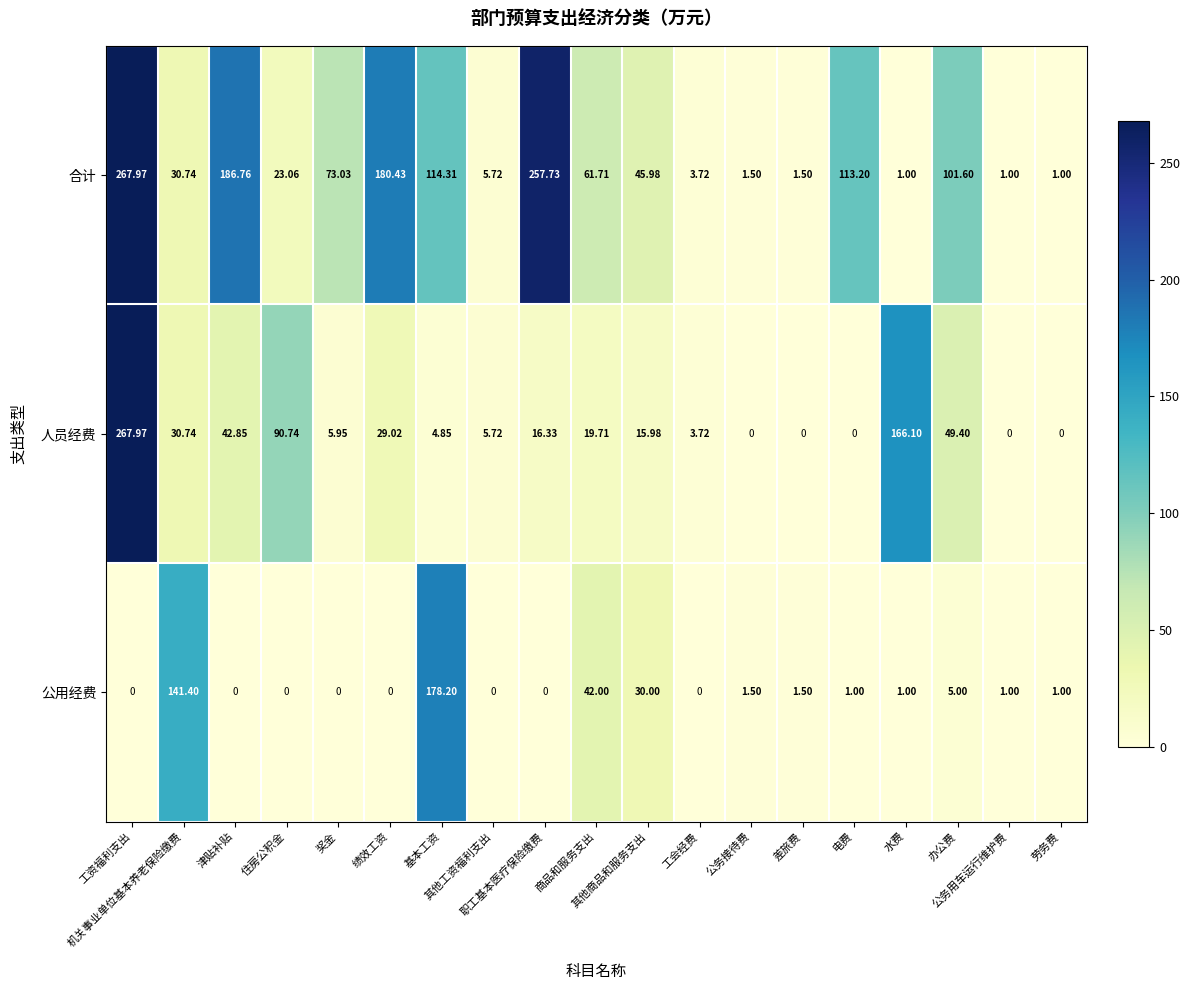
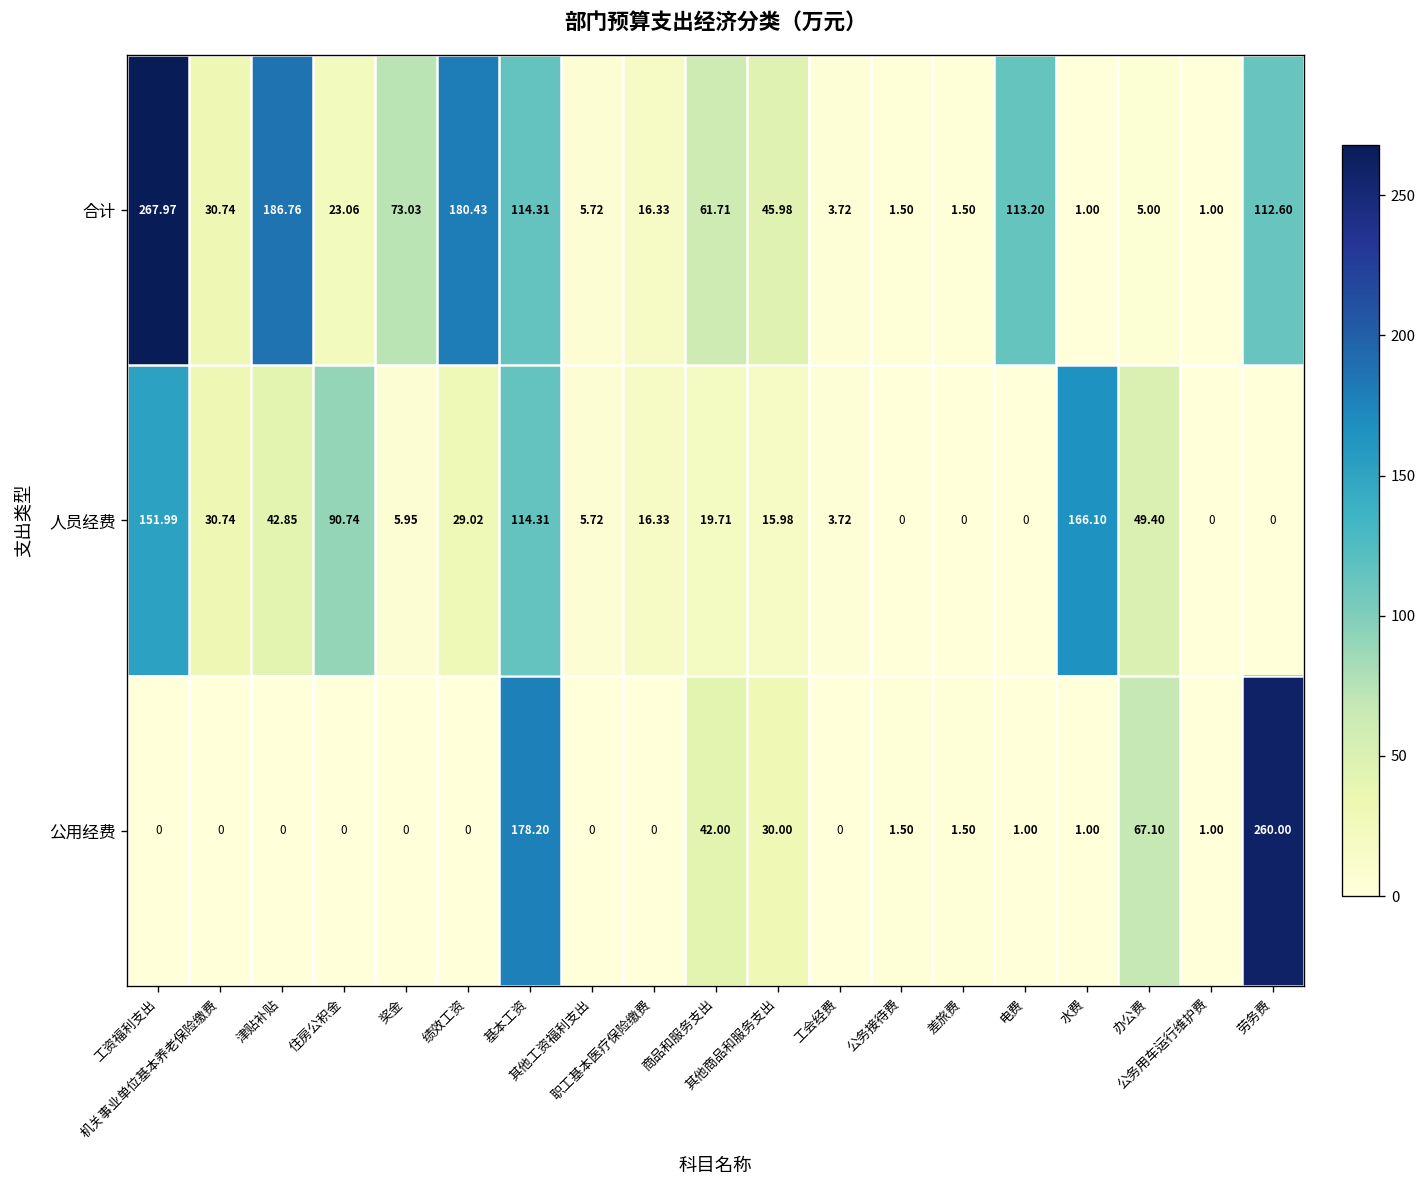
  {
    "合计": {
      "工资福利支出": 267.97,
      "机关事业单位基本养老保险缴费": 30.74,
      "津贴补贴": 186.76,
      "住房公积金": 23.06,
      "奖金": 73.03,
      "绩效工资": 180.43,
      "基本工资": 114.31,
      "其他工资福利支出": 5.72,
-     "职工基本医疗保险缴费": 257.73,
+     "职工基本医疗保险缴费": 16.33,
      "商品和服务支出": 61.71,
      "其他商品和服务支出": 45.98,
      "工会经费": 3.72,
      "公务接待费": 1.50,
      "差旅费": 1.50,
      "电费": 113.20,
      "水费": 1.00,
-     "办公费": 101.60,
+     "办公费": 5.00,
      "公务用车运行维护费": 1.00,
-     "劳务费": 1.00
+     "劳务费": 112.60
    },
    "人员经费": {
-     "工资福利支出": 267.97,
+     "工资福利支出": 151.99,
      "机关事业单位基本养老保险缴费": 30.74,
      "津贴补贴": 42.85,
      "住房公积金": 90.74,
      "奖金": 5.95,
      "绩效工资": 29.02,
-     "基本工资": 4.85,
+     "基本工资": 114.31,
      "其他工资福利支出": 5.72,
      "职工基本医疗保险缴费": 16.33,
      "商品和服务支出": 19.71,
      "其他商品和服务支出": 15.98,
      "工会经费": 3.72,
      "公务接待费": 0,
      "差旅费": 0,
      "电费": 0,
      "水费": 166.10,
      "办公费": 49.40,
      "公务用车运行维护费": 0,
      "劳务费": 0
    },
    "公用经费": {
      "工资福利支出": 0,
-     "机关事业单位基本养老保险缴费": 141.40,
+     "机关事业单位基本养老保险缴费": 0,
      "津贴补贴": 0,
      "住房公积金": 0,
      "奖金": 0,
      "绩效工资": 0,
      "基本工资": 178.20,
      "其他工资福利支出": 0,
      "职工基本医疗保险缴费": 0,
      "商品和服务支出": 42.00,
      "其他商品和服务支出": 30.00,
      "工会经费": 0,
      "公务接待费": 1.50,
      "差旅费": 1.50,
      "电费": 1.00,
      "水费": 1.00,
-     "办公费": 5.00,
+     "办公费": 67.10,
      "公务用车运行维护费": 1.00,
-     "劳务费": 1.00
+     "劳务费": 260.00
    }
  }
